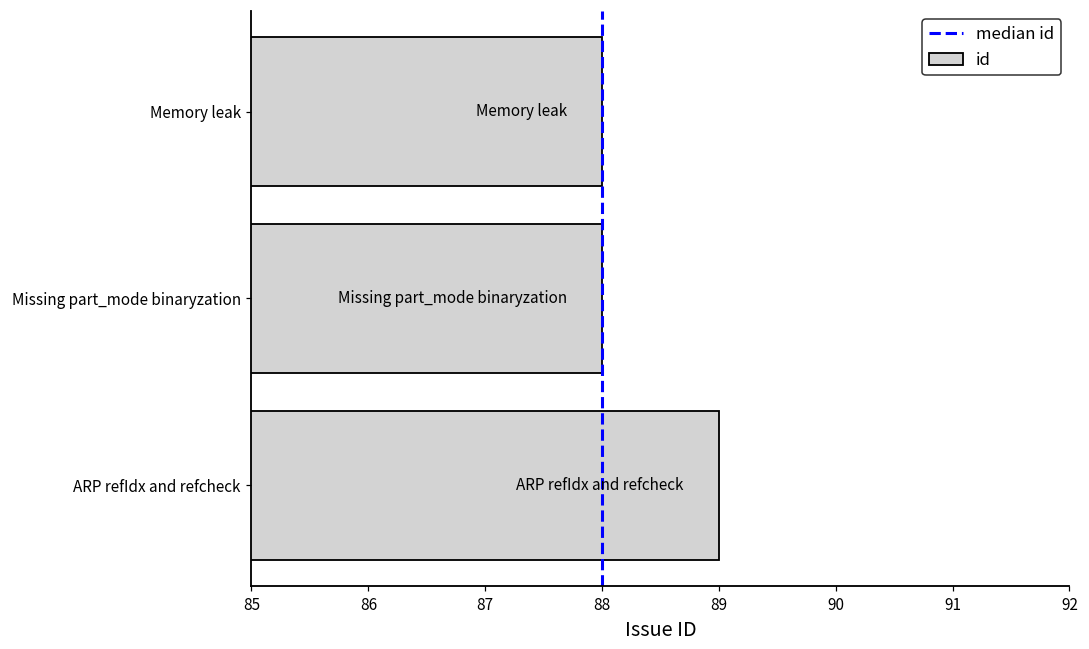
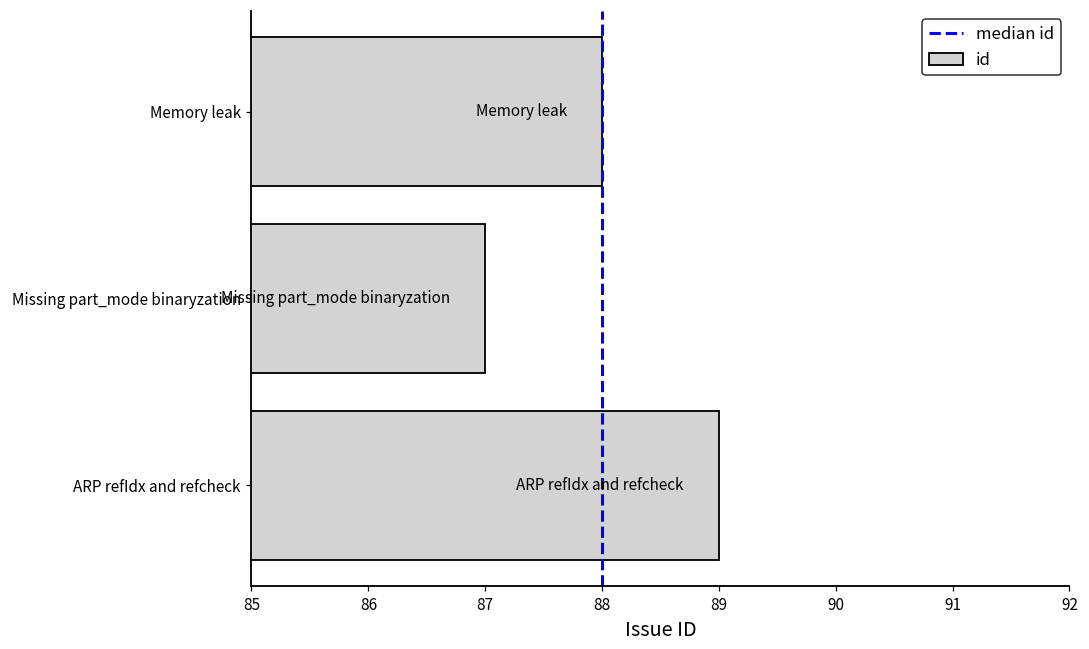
  {
    "Memory leak": 88,
-   "Missing part_mode binaryzation": 88,
+   "Missing part_mode binaryzation": 87,
    "ARP refIdx and refcheck": 89
  }
